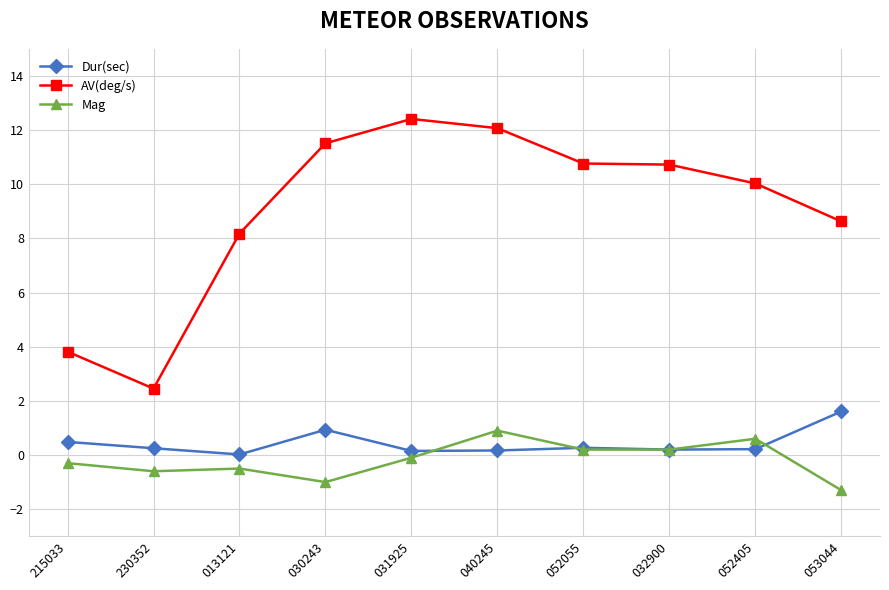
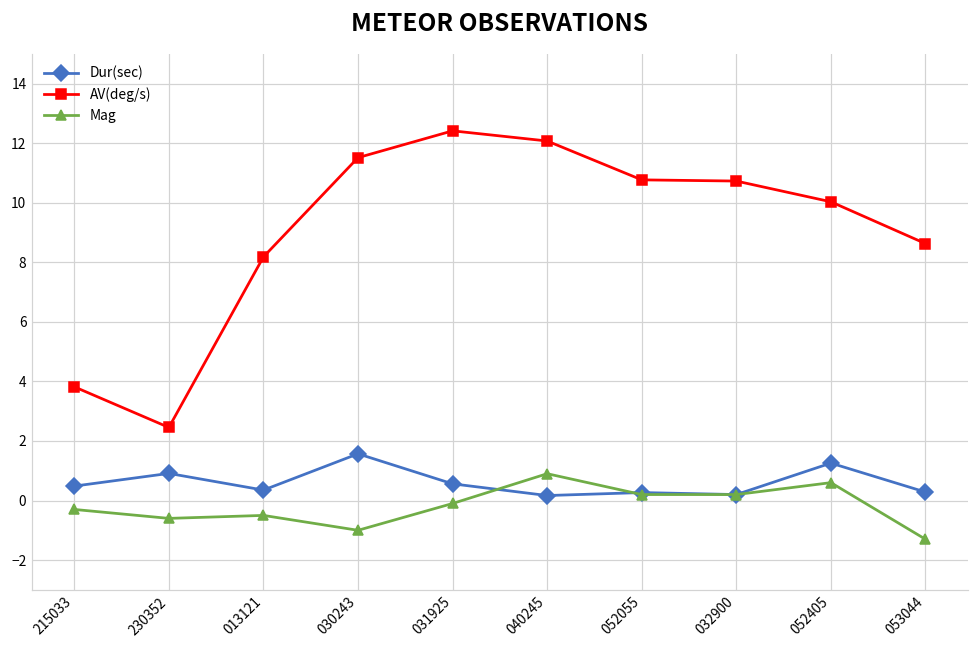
  {
    "Dur(sec)": {
      "215033": 0.5,
-     "230352": 0.3,
-     "013121": 0.0,
-     "030243": 0.9,
-     "031925": 0.2,
+     "230352": 0.9,
+     "013121": 0.4,
+     "030243": 1.6,
+     "031925": 0.6,
      "040245": 0.2,
-     "052405": 0.2,
-     "053044": 1.6
+     "052405": 1.3,
+     "053044": 0.3
    },
    "AV(deg/s)": {
      "215033": 3.8,
      "230352": 2.5,
      "013121": 8.2,
      "030243": 11.5,
      "031925": 12.4,
      "040245": 12.1,
      "052055": 10.8,
      "032900": 10.7,
      "052405": 10.0,
      "053044": 8.6
    },
    "Mag": {
      "215033": -0.3,
      "230352": -0.6,
      "013121": -0.5,
      "030243": -1.0,
      "031925": -0.1,
      "040245": 0.9,
      "052405": 0.6,
      "053044": -1.3
    }
  }
